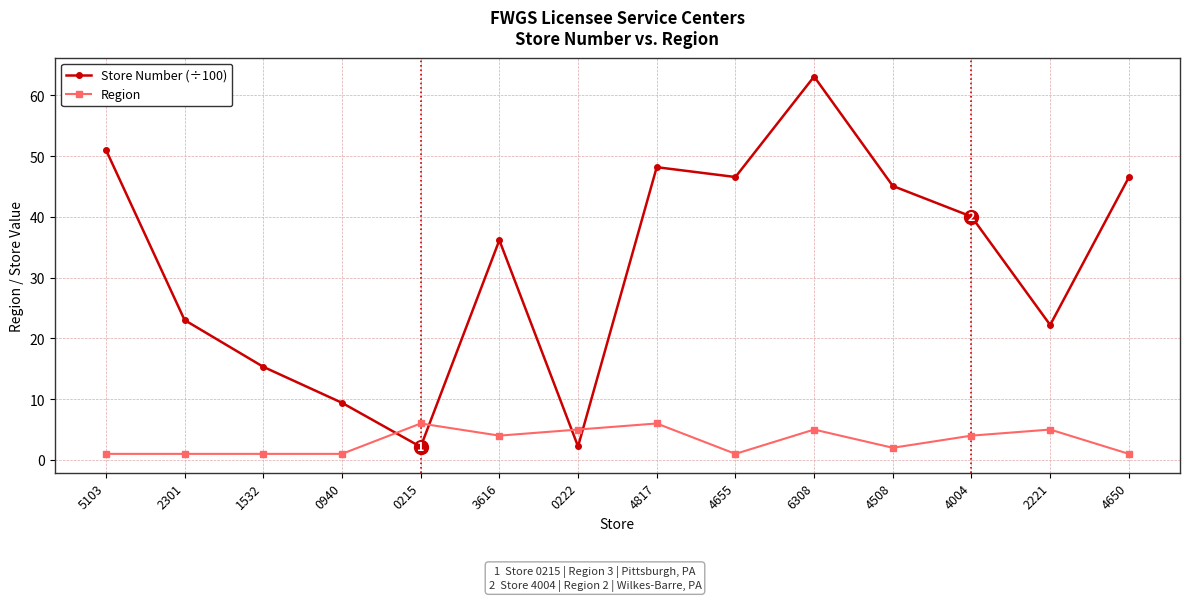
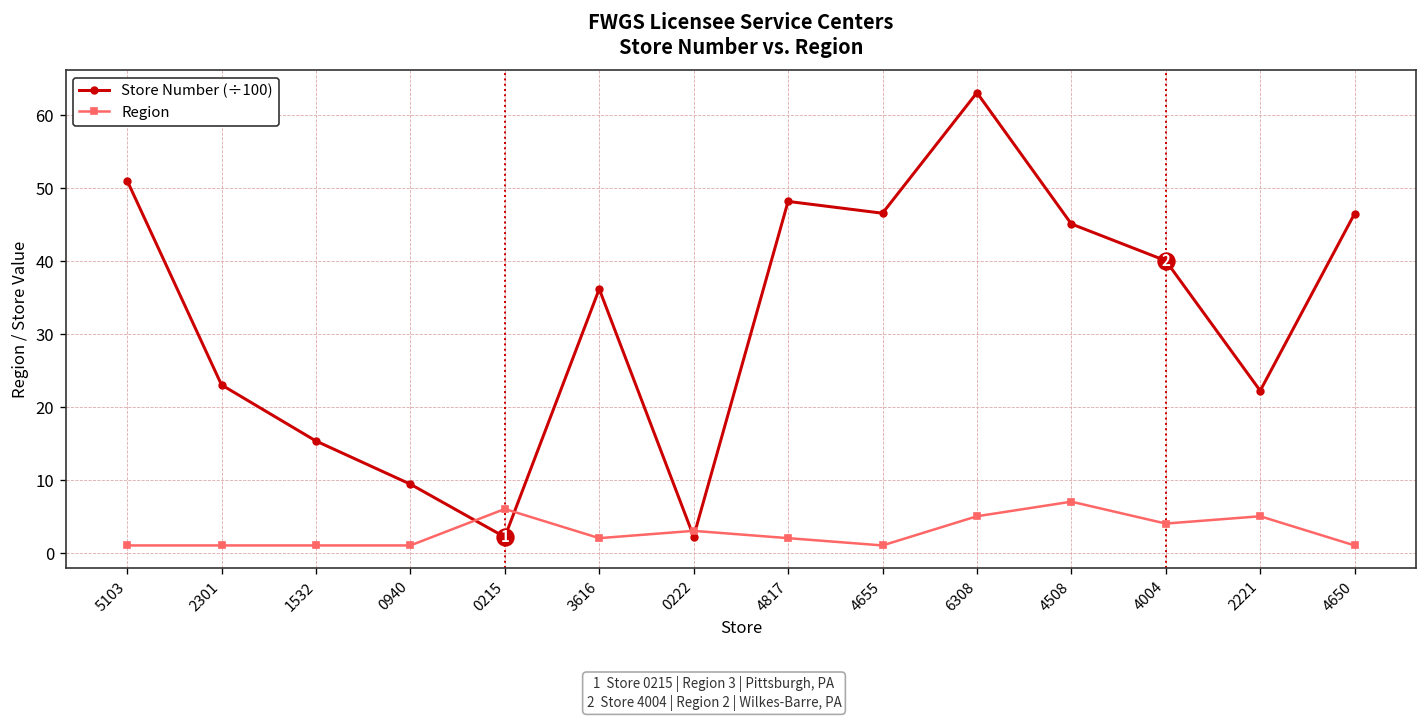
  {
    "Region": {
      "5103": 1,
      "2301": 1,
      "1532": 1,
      "0940": 1,
      "0215": 6,
-     "3616": 4,
-     "0222": 5,
-     "4817": 6,
+     "3616": 2,
+     "0222": 3,
+     "4817": 2,
      "4655": 1,
      "6308": 5,
-     "4508": 2,
+     "4508": 7,
      "4004": 4,
      "2221": 5,
      "4650": 1
    }
  }
